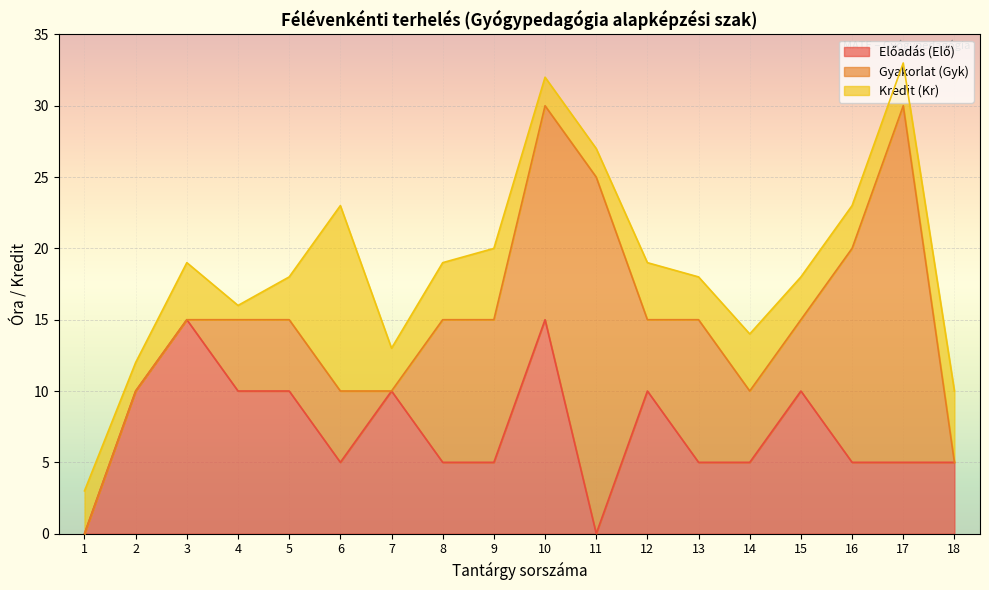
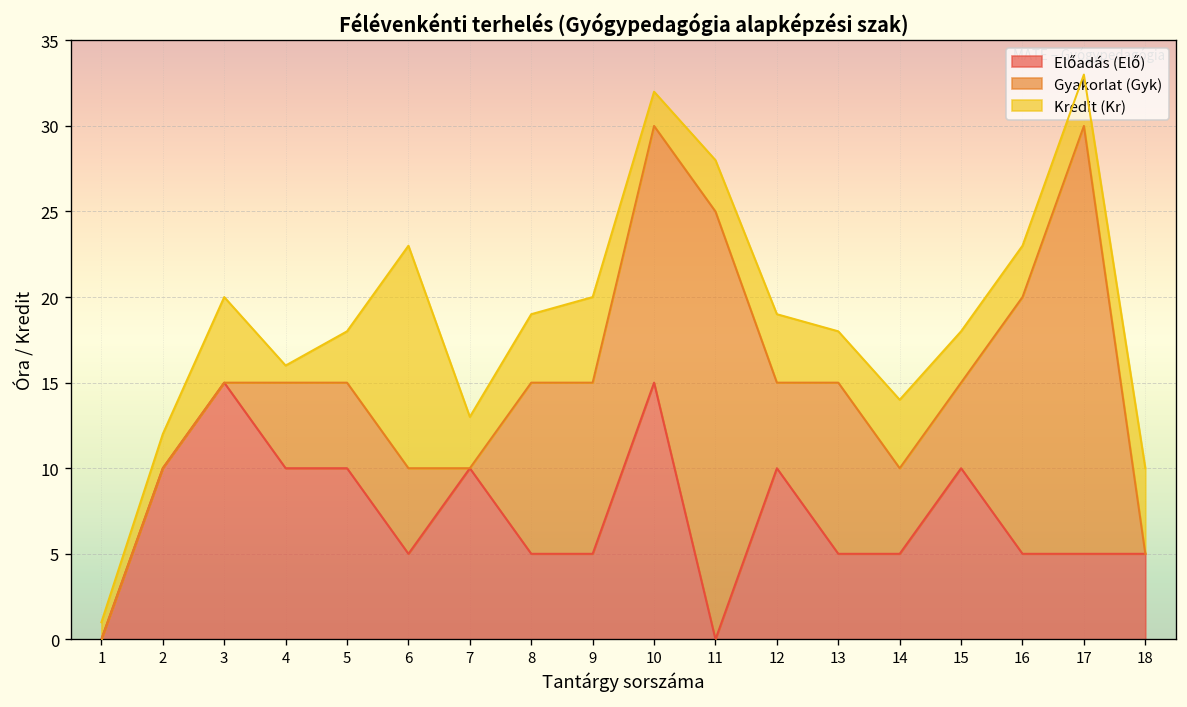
  {
    "Kredit (Kr)": {
-     "1": 3,
+     "1": 1,
      "2": 2,
-     "3": 4,
+     "3": 5,
      "4": 1,
      "5": 3,
      "6": 13,
      "7": 3,
      "8": 4,
      "9": 5,
      "10": 2,
-     "11": 2,
+     "11": 3,
      "12": 4,
      "13": 3,
      "14": 4,
      "15": 3,
      "16": 3,
      "18": 5
    }
  }
